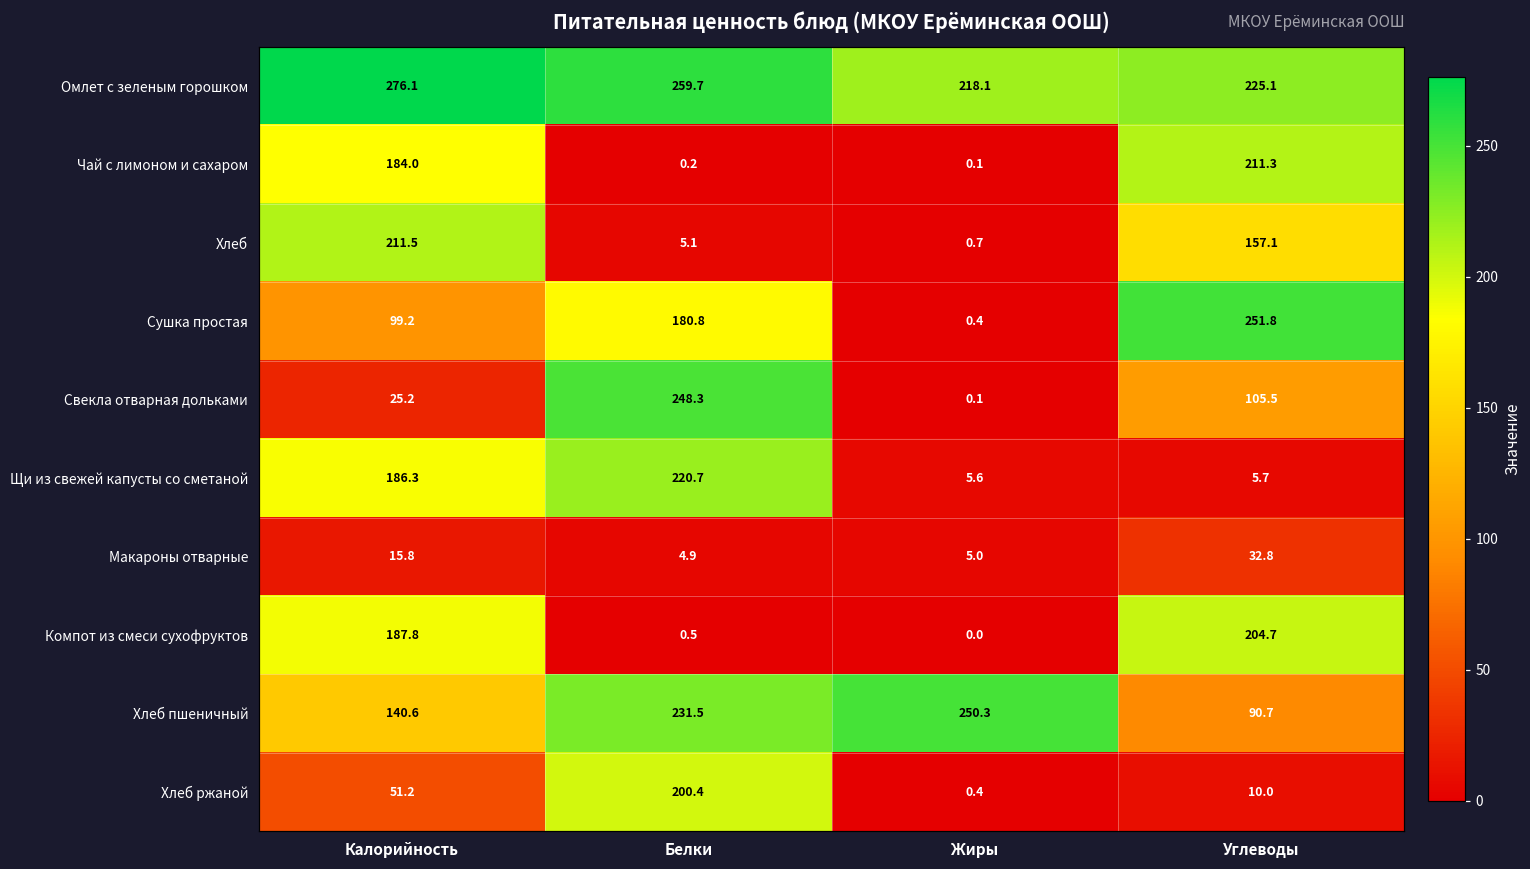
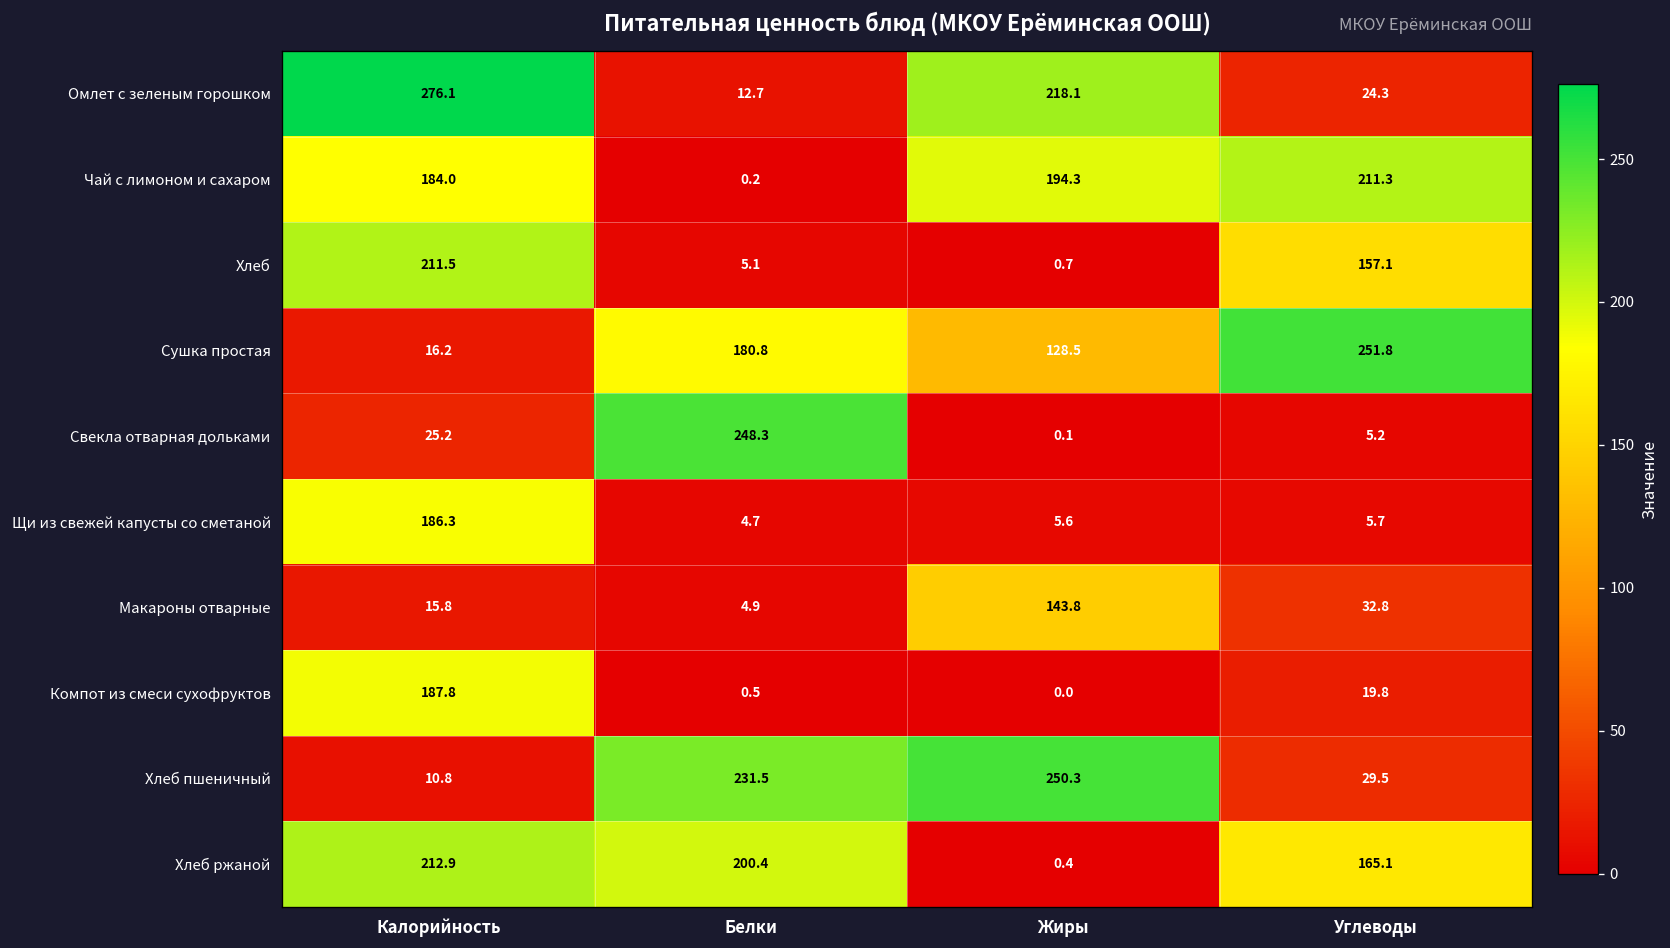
  {
    "Омлет с зеленым горошком": {
      "Калорийность": 276.1,
-     "Белки": 259.7,
+     "Белки": 12.7,
      "Жиры": 218.1,
-     "Углеводы": 225.1
+     "Углеводы": 24.3
    },
    "Чай с лимоном и сахаром": {
      "Калорийность": 184.0,
      "Белки": 0.2,
-     "Жиры": 0.1,
+     "Жиры": 194.3,
      "Углеводы": 211.3
    },
    "Хлеб": {
      "Калорийность": 211.5,
      "Белки": 5.1,
      "Жиры": 0.7,
      "Углеводы": 157.1
    },
    "Сушка простая": {
-     "Калорийность": 99.2,
+     "Калорийность": 16.2,
      "Белки": 180.8,
-     "Жиры": 0.4,
+     "Жиры": 128.5,
      "Углеводы": 251.8
    },
    "Свекла отварная дольками": {
      "Калорийность": 25.2,
      "Белки": 248.3,
      "Жиры": 0.1,
-     "Углеводы": 105.5
+     "Углеводы": 5.2
    },
    "Щи из свежей капусты со сметаной": {
      "Калорийность": 186.3,
-     "Белки": 220.7,
+     "Белки": 4.7,
      "Жиры": 5.6,
      "Углеводы": 5.7
    },
    "Макароны отварные": {
      "Калорийность": 15.8,
      "Белки": 4.9,
-     "Жиры": 5.0,
+     "Жиры": 143.8,
      "Углеводы": 32.8
    },
    "Компот из смеси сухофруктов": {
      "Калорийность": 187.8,
      "Белки": 0.5,
      "Жиры": 0.0,
-     "Углеводы": 204.7
+     "Углеводы": 19.8
    },
    "Хлеб пшеничный": {
-     "Калорийность": 140.6,
+     "Калорийность": 10.8,
      "Белки": 231.5,
      "Жиры": 250.3,
-     "Углеводы": 90.7
+     "Углеводы": 29.5
    },
    "Хлеб ржаной": {
-     "Калорийность": 51.2,
+     "Калорийность": 212.9,
      "Белки": 200.4,
      "Жиры": 0.4,
-     "Углеводы": 10.0
+     "Углеводы": 165.1
    }
  }
